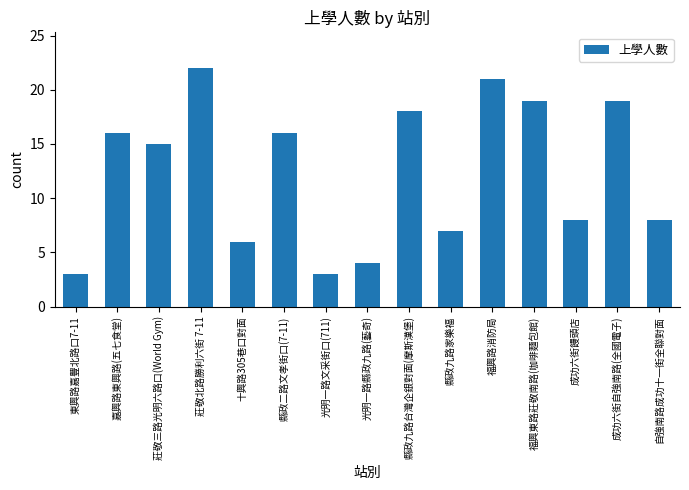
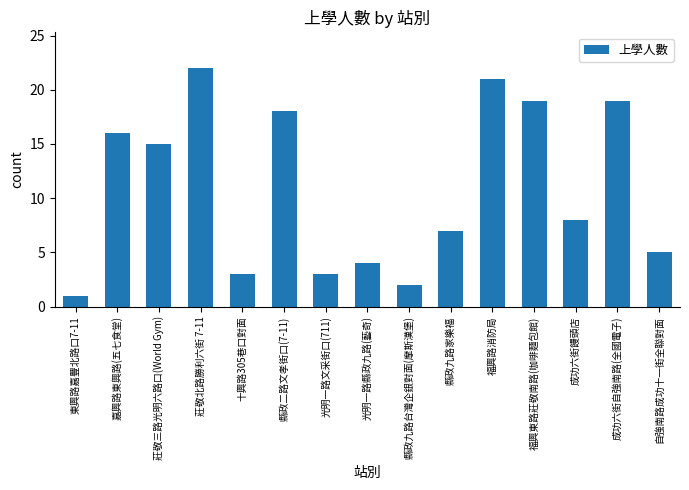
  {
-   "東興路嘉豐北路口7-11": 3,
+   "東興路嘉豐北路口7-11": 1,
    "嘉興路東興路(五七食堂)": 16,
    "莊敬三路光明六路口(World Gym)": 15,
    "莊敬北路勝利六街 7-11": 22,
-   "十興路305巷口對面": 6,
-   "縣政二路文孝街口(7-11)": 16,
+   "十興路305巷口對面": 3,
+   "縣政二路文孝街口(7-11)": 18,
    "光明一路文采街口(711)": 3,
    "光明一路縣政九路(藝奇)": 4,
-   "縣政九路台灣企銀對面(摩斯漢堡)": 18,
+   "縣政九路台灣企銀對面(摩斯漢堡)": 2,
    "縣政九路家樂福": 7,
    "福興路消防局": 21,
    "福興東路莊敬南路(咖啡麵包館)": 19,
    "成功六街饅頭店": 8,
    "成功六街自強南路(全國電子)": 19,
-   "自強南路成功十一街全聯對面": 8
+   "自強南路成功十一街全聯對面": 5
  }
